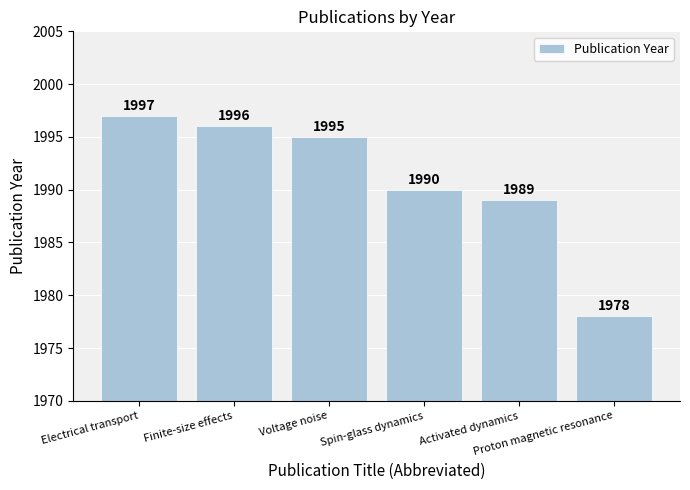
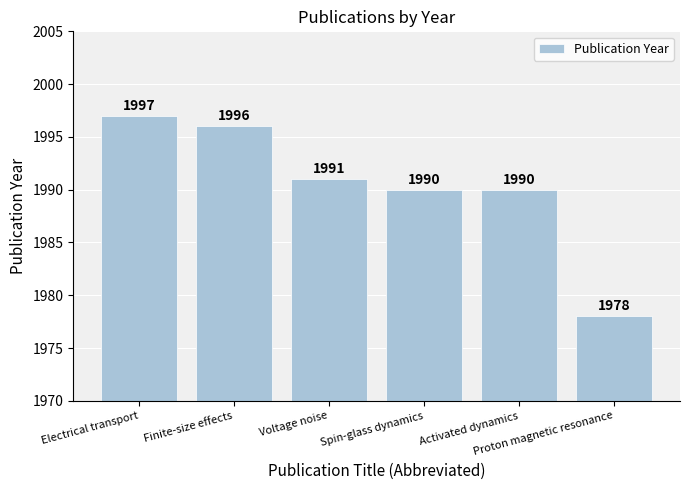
  {
    "Electrical transport": 1997,
    "Finite-size effects": 1996,
-   "Voltage noise": 1995,
+   "Voltage noise": 1991,
    "Spin-glass dynamics": 1990,
-   "Activated dynamics": 1989,
+   "Activated dynamics": 1990,
    "Proton magnetic resonance": 1978
  }
